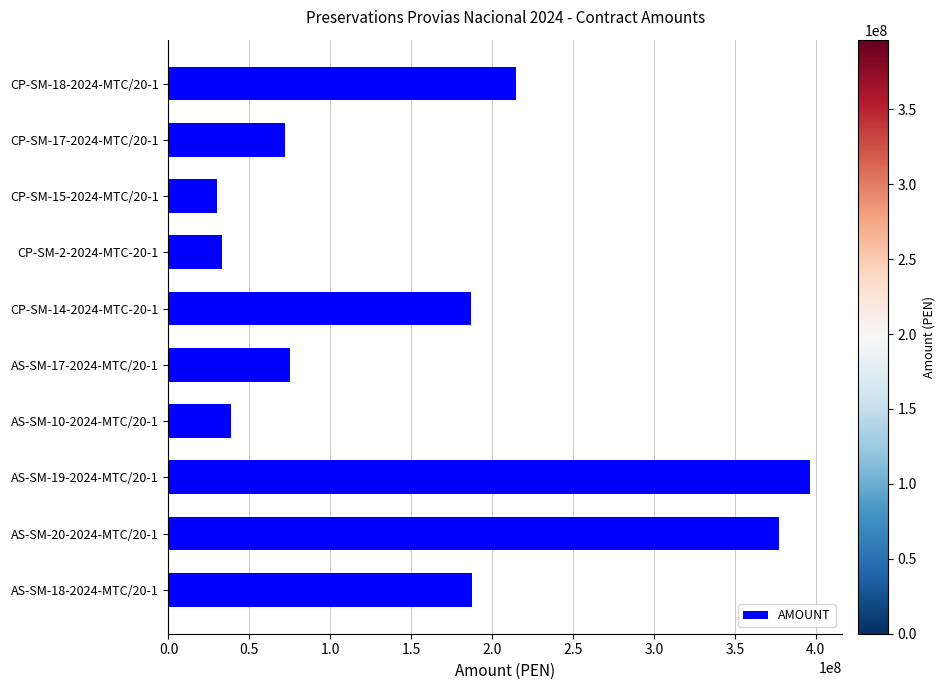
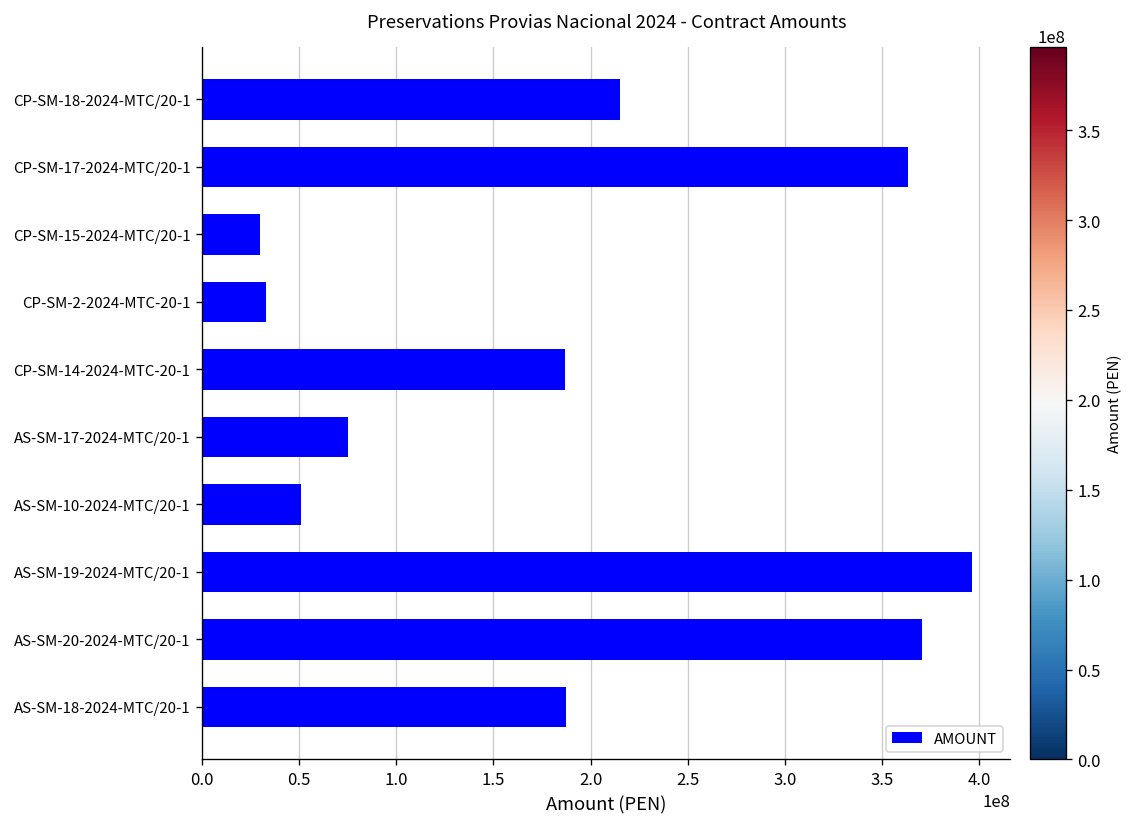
  {
    "CP-SM-18-2024-MTC/20-1": 215000000,
-   "CP-SM-17-2024-MTC/20-1": 72000000,
+   "CP-SM-17-2024-MTC/20-1": 364000000,
    "CP-SM-15-2024-MTC/20-1": 30000000,
    "CP-SM-2-2024-MTC-20-1": 33000000,
    "CP-SM-14-2024-MTC-20-1": 187000000,
    "AS-SM-17-2024-MTC/20-1": 75000000,
-   "AS-SM-10-2024-MTC/20-1": 39000000,
+   "AS-SM-10-2024-MTC/20-1": 51000000,
    "AS-SM-19-2024-MTC/20-1": 396000000,
-   "AS-SM-20-2024-MTC/20-1": 377000000,
+   "AS-SM-20-2024-MTC/20-1": 371000000,
    "AS-SM-18-2024-MTC/20-1": 187000000
  }
